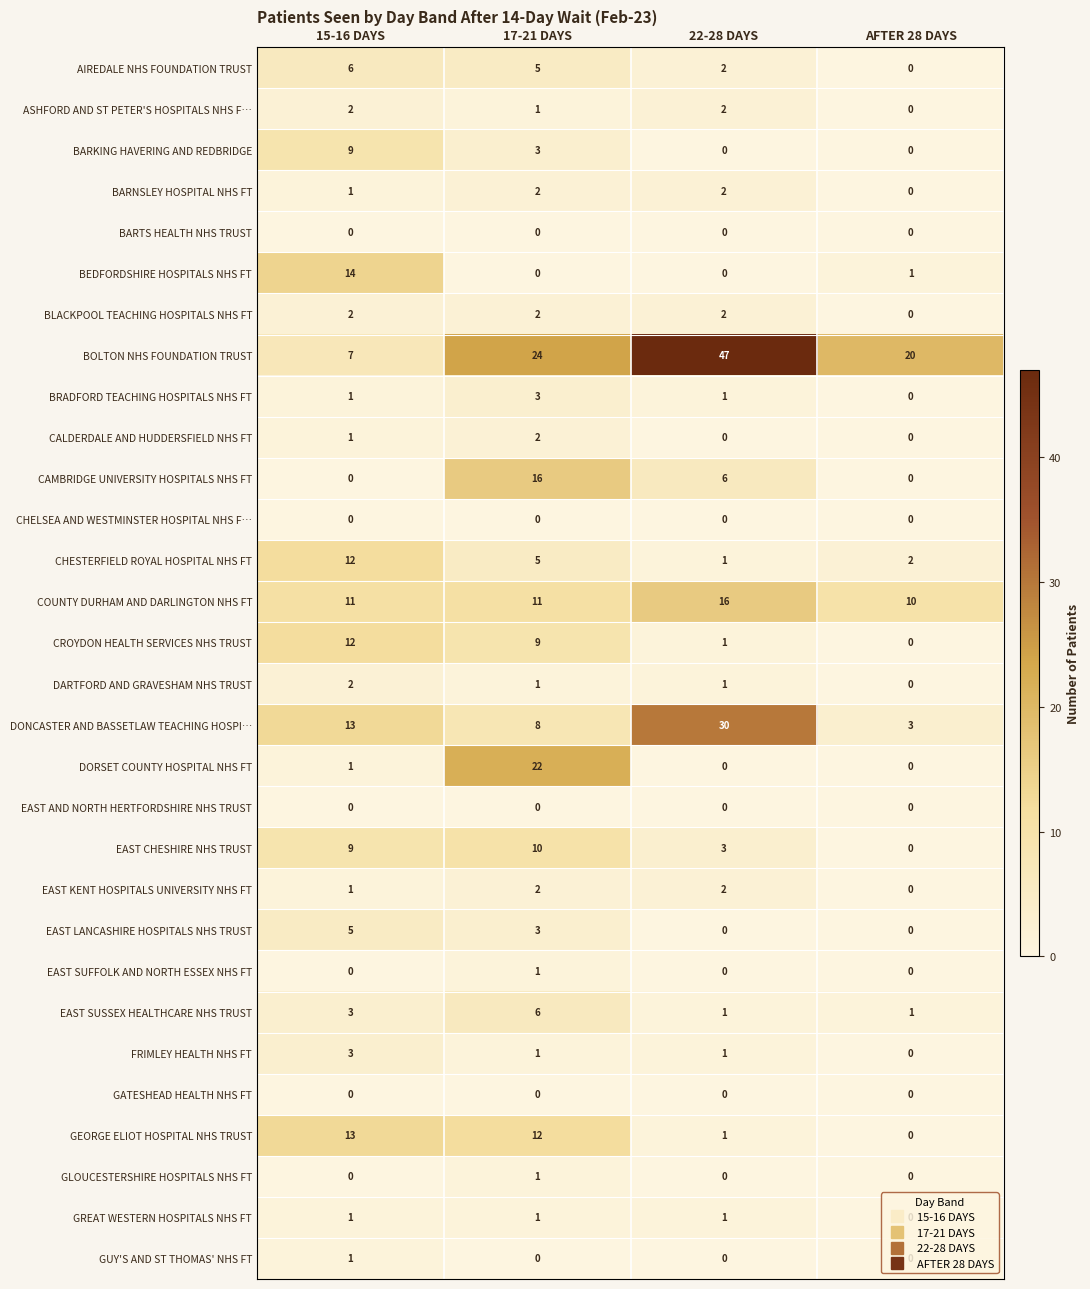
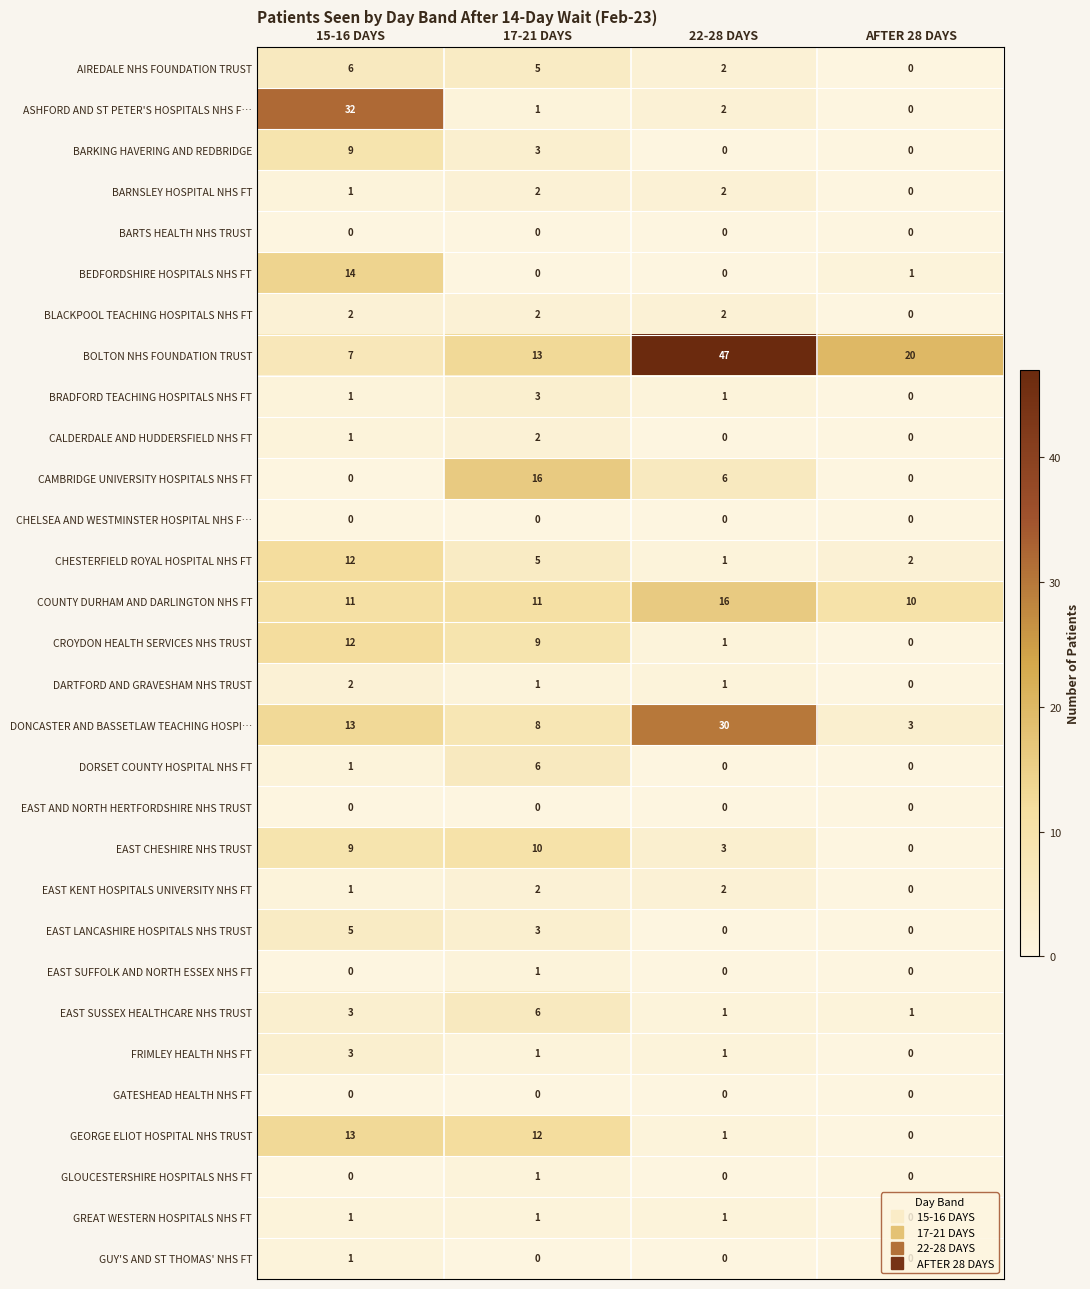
  {
    "AIREDALE NHS FOUNDATION TRUST": {
      "15-16 DAYS": 6,
      "17-21 DAYS": 5,
      "22-28 DAYS": 2,
      "AFTER 28 DAYS": 0
    },
    "ASHFORD AND ST PETER'S HOSPITALS NHS F…": {
-     "15-16 DAYS": 2,
+     "15-16 DAYS": 32,
      "17-21 DAYS": 1,
      "22-28 DAYS": 2,
      "AFTER 28 DAYS": 0
    },
    "BARKING HAVERING AND REDBRIDGE": {
      "15-16 DAYS": 9,
      "17-21 DAYS": 3,
      "22-28 DAYS": 0,
      "AFTER 28 DAYS": 0
    },
    "BARNSLEY HOSPITAL NHS FT": {
      "15-16 DAYS": 1,
      "17-21 DAYS": 2,
      "22-28 DAYS": 2,
      "AFTER 28 DAYS": 0
    },
    "BARTS HEALTH NHS TRUST": {
      "15-16 DAYS": 0,
      "17-21 DAYS": 0,
      "22-28 DAYS": 0,
      "AFTER 28 DAYS": 0
    },
    "BEDFORDSHIRE HOSPITALS NHS FT": {
      "15-16 DAYS": 14,
      "17-21 DAYS": 0,
      "22-28 DAYS": 0,
      "AFTER 28 DAYS": 1
    },
    "BLACKPOOL TEACHING HOSPITALS NHS FT": {
      "15-16 DAYS": 2,
      "17-21 DAYS": 2,
      "22-28 DAYS": 2,
      "AFTER 28 DAYS": 0
    },
    "BOLTON NHS FOUNDATION TRUST": {
      "15-16 DAYS": 7,
-     "17-21 DAYS": 24,
+     "17-21 DAYS": 13,
      "22-28 DAYS": 47,
      "AFTER 28 DAYS": 20
    },
    "BRADFORD TEACHING HOSPITALS NHS FT": {
      "15-16 DAYS": 1,
      "17-21 DAYS": 3,
      "22-28 DAYS": 1,
      "AFTER 28 DAYS": 0
    },
    "CALDERDALE AND HUDDERSFIELD NHS FT": {
      "15-16 DAYS": 1,
      "17-21 DAYS": 2,
      "22-28 DAYS": 0,
      "AFTER 28 DAYS": 0
    },
    "CAMBRIDGE UNIVERSITY HOSPITALS NHS FT": {
      "15-16 DAYS": 0,
      "17-21 DAYS": 16,
      "22-28 DAYS": 6,
      "AFTER 28 DAYS": 0
    },
    "CHELSEA AND WESTMINSTER HOSPITAL NHS F…": {
      "15-16 DAYS": 0,
      "17-21 DAYS": 0,
      "22-28 DAYS": 0,
      "AFTER 28 DAYS": 0
    },
    "CHESTERFIELD ROYAL HOSPITAL NHS FT": {
      "15-16 DAYS": 12,
      "17-21 DAYS": 5,
      "22-28 DAYS": 1,
      "AFTER 28 DAYS": 2
    },
    "COUNTY DURHAM AND DARLINGTON NHS FT": {
      "15-16 DAYS": 11,
      "17-21 DAYS": 11,
      "22-28 DAYS": 16,
      "AFTER 28 DAYS": 10
    },
    "CROYDON HEALTH SERVICES NHS TRUST": {
      "15-16 DAYS": 12,
      "17-21 DAYS": 9,
      "22-28 DAYS": 1,
      "AFTER 28 DAYS": 0
    },
    "DARTFORD AND GRAVESHAM NHS TRUST": {
      "15-16 DAYS": 2,
      "17-21 DAYS": 1,
      "22-28 DAYS": 1,
      "AFTER 28 DAYS": 0
    },
    "DONCASTER AND BASSETLAW TEACHING HOSPI…": {
      "15-16 DAYS": 13,
      "17-21 DAYS": 8,
      "22-28 DAYS": 30,
      "AFTER 28 DAYS": 3
    },
    "DORSET COUNTY HOSPITAL NHS FT": {
      "15-16 DAYS": 1,
-     "17-21 DAYS": 22,
+     "17-21 DAYS": 6,
      "22-28 DAYS": 0,
      "AFTER 28 DAYS": 0
    },
    "EAST AND NORTH HERTFORDSHIRE NHS TRUST": {
      "15-16 DAYS": 0,
      "17-21 DAYS": 0,
      "22-28 DAYS": 0,
      "AFTER 28 DAYS": 0
    },
    "EAST CHESHIRE NHS TRUST": {
      "15-16 DAYS": 9,
      "17-21 DAYS": 10,
      "22-28 DAYS": 3,
      "AFTER 28 DAYS": 0
    },
    "EAST KENT HOSPITALS UNIVERSITY NHS FT": {
      "15-16 DAYS": 1,
      "17-21 DAYS": 2,
      "22-28 DAYS": 2,
      "AFTER 28 DAYS": 0
    },
    "EAST LANCASHIRE HOSPITALS NHS TRUST": {
      "15-16 DAYS": 5,
      "17-21 DAYS": 3,
      "22-28 DAYS": 0,
      "AFTER 28 DAYS": 0
    },
    "EAST SUFFOLK AND NORTH ESSEX NHS FT": {
      "15-16 DAYS": 0,
      "17-21 DAYS": 1,
      "22-28 DAYS": 0,
      "AFTER 28 DAYS": 0
    },
    "EAST SUSSEX HEALTHCARE NHS TRUST": {
      "15-16 DAYS": 3,
      "17-21 DAYS": 6,
      "22-28 DAYS": 1,
      "AFTER 28 DAYS": 1
    },
    "FRIMLEY HEALTH NHS FT": {
      "15-16 DAYS": 3,
      "17-21 DAYS": 1,
      "22-28 DAYS": 1,
      "AFTER 28 DAYS": 0
    },
    "GATESHEAD HEALTH NHS FT": {
      "15-16 DAYS": 0,
      "17-21 DAYS": 0,
      "22-28 DAYS": 0,
      "AFTER 28 DAYS": 0
    },
    "GEORGE ELIOT HOSPITAL NHS TRUST": {
      "15-16 DAYS": 13,
      "17-21 DAYS": 12,
      "22-28 DAYS": 1,
      "AFTER 28 DAYS": 0
    },
    "GLOUCESTERSHIRE HOSPITALS NHS FT": {
      "15-16 DAYS": 0,
      "17-21 DAYS": 1,
      "22-28 DAYS": 0,
      "AFTER 28 DAYS": 0
    },
    "GREAT WESTERN HOSPITALS NHS FT": {
      "15-16 DAYS": 1,
      "17-21 DAYS": 1,
      "22-28 DAYS": 1
    },
    "GUY'S AND ST THOMAS' NHS FT": {
      "15-16 DAYS": 1,
      "17-21 DAYS": 0,
      "22-28 DAYS": 0
    }
  }
